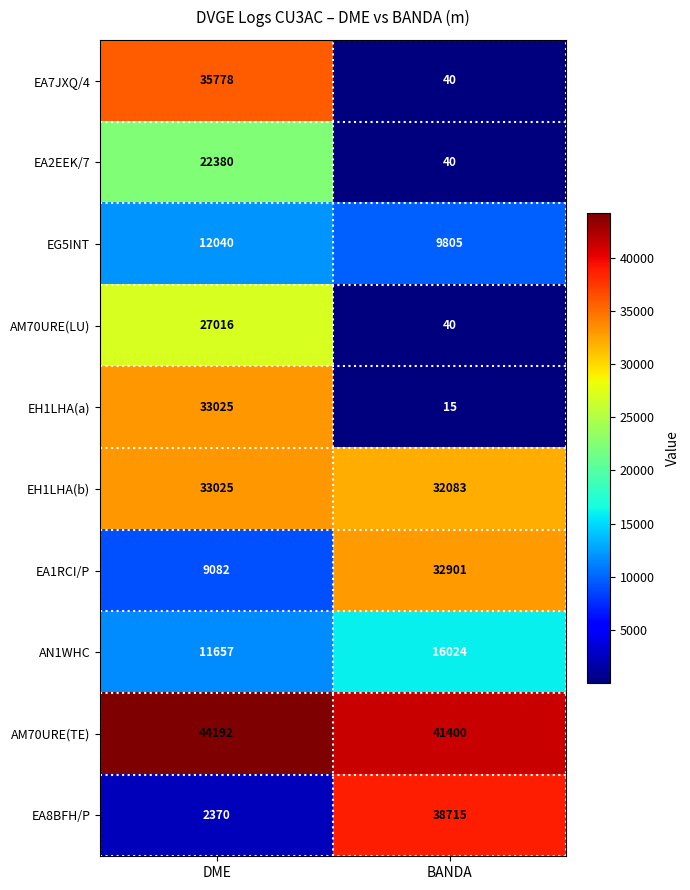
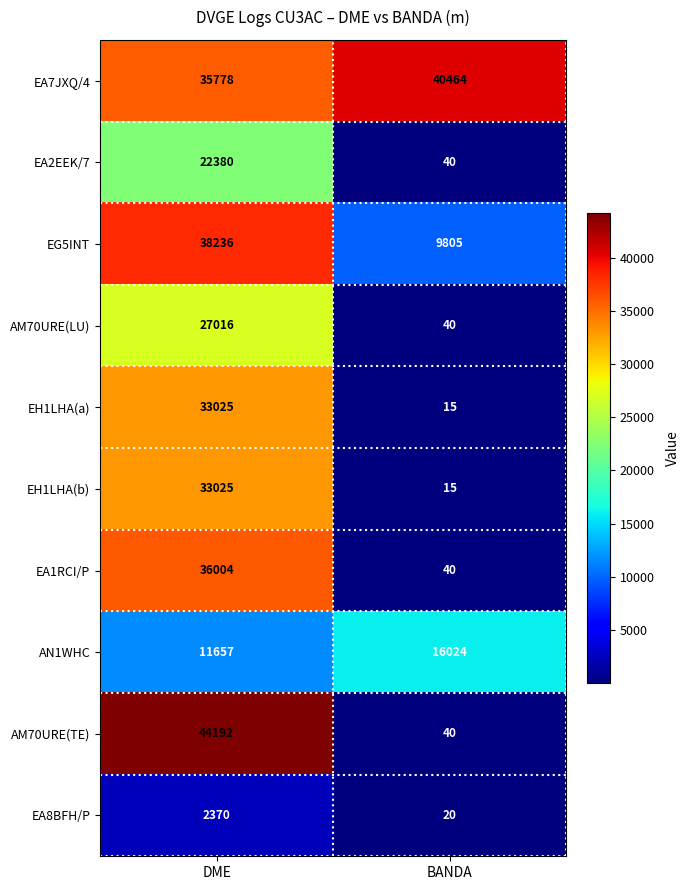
  {
    "EA7JXQ/4": {
      "DME": 35778,
-     "BANDA": 40
+     "BANDA": 40464
    },
    "EA2EEK/7": {
      "DME": 22380,
      "BANDA": 40
    },
    "EG5INT": {
-     "DME": 12040,
+     "DME": 38236,
      "BANDA": 9805
    },
    "AM70URE(LU)": {
      "DME": 27016,
      "BANDA": 40
    },
    "EH1LHA(a)": {
      "DME": 33025,
      "BANDA": 15
    },
    "EH1LHA(b)": {
      "DME": 33025,
-     "BANDA": 32083
+     "BANDA": 15
    },
    "EA1RCI/P": {
-     "DME": 9082,
-     "BANDA": 32901
+     "DME": 36004,
+     "BANDA": 40
    },
    "AN1WHC": {
      "DME": 11657,
      "BANDA": 16024
    },
    "AM70URE(TE)": {
      "DME": 44192,
-     "BANDA": 41400
+     "BANDA": 40
    },
    "EA8BFH/P": {
      "DME": 2370,
-     "BANDA": 38715
+     "BANDA": 20
    }
  }
